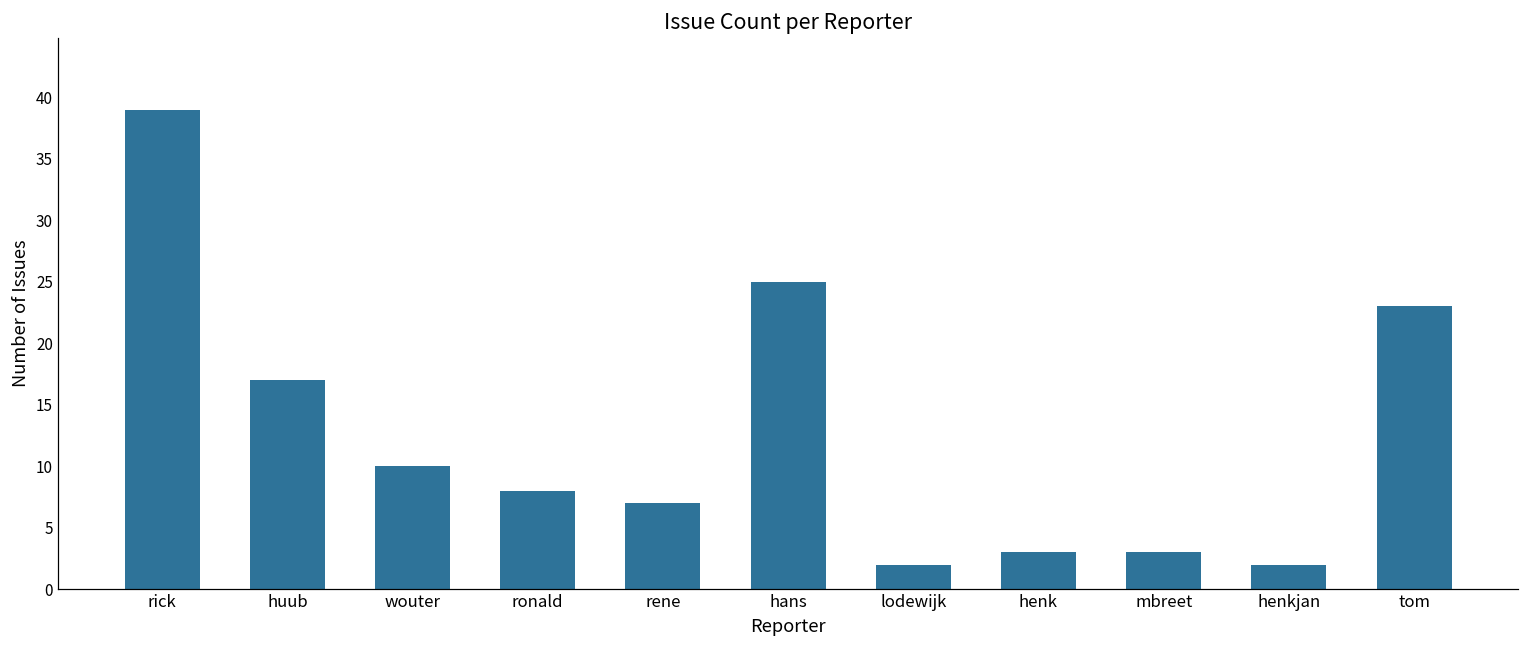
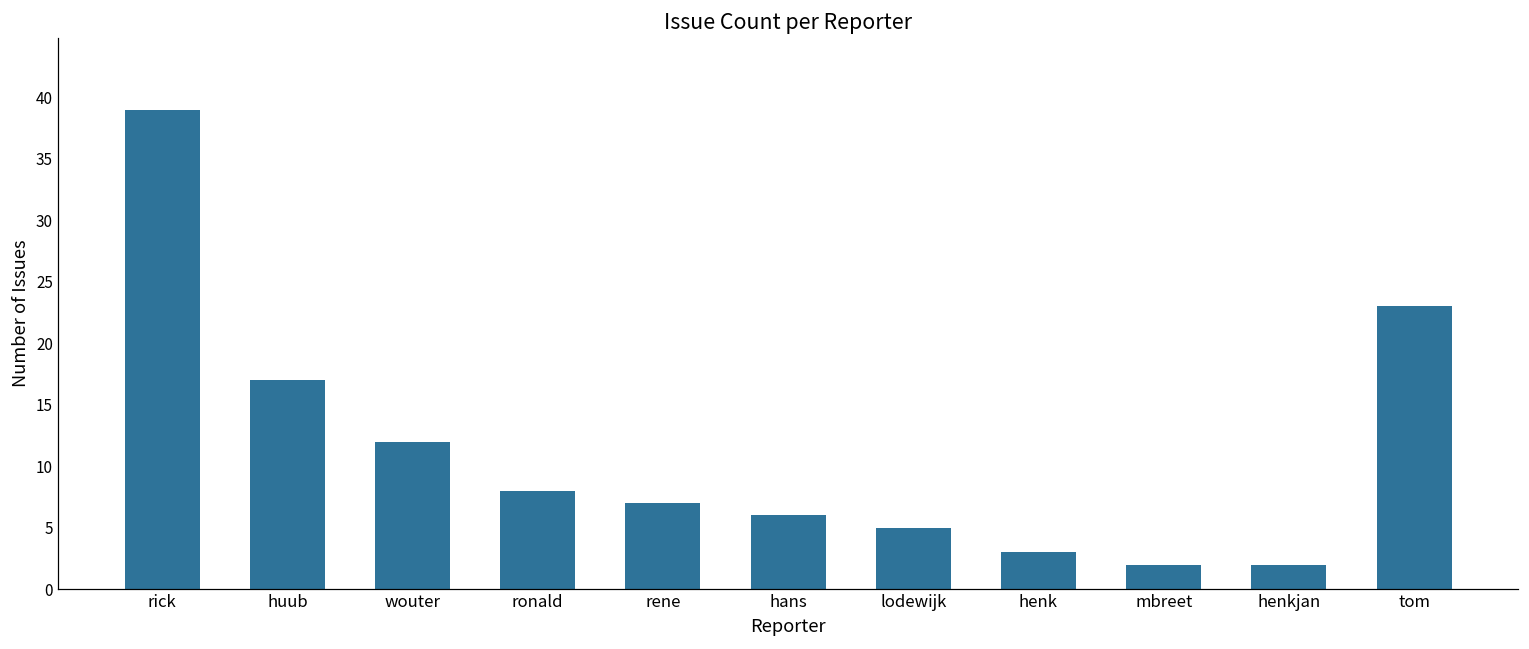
  {
    "rick": 39,
    "huub": 17,
-   "wouter": 10,
+   "wouter": 12,
    "ronald": 8,
    "rene": 7,
-   "hans": 25,
-   "lodewijk": 2,
+   "hans": 6,
+   "lodewijk": 5,
    "henk": 3,
-   "mbreet": 3,
+   "mbreet": 2,
    "henkjan": 2,
    "tom": 23
  }
